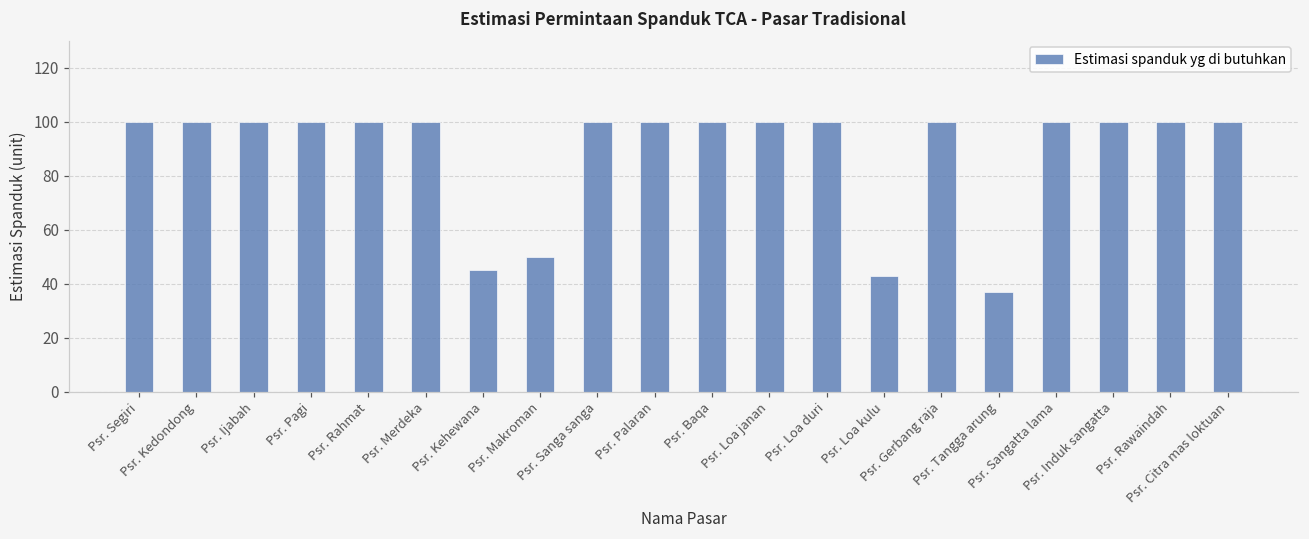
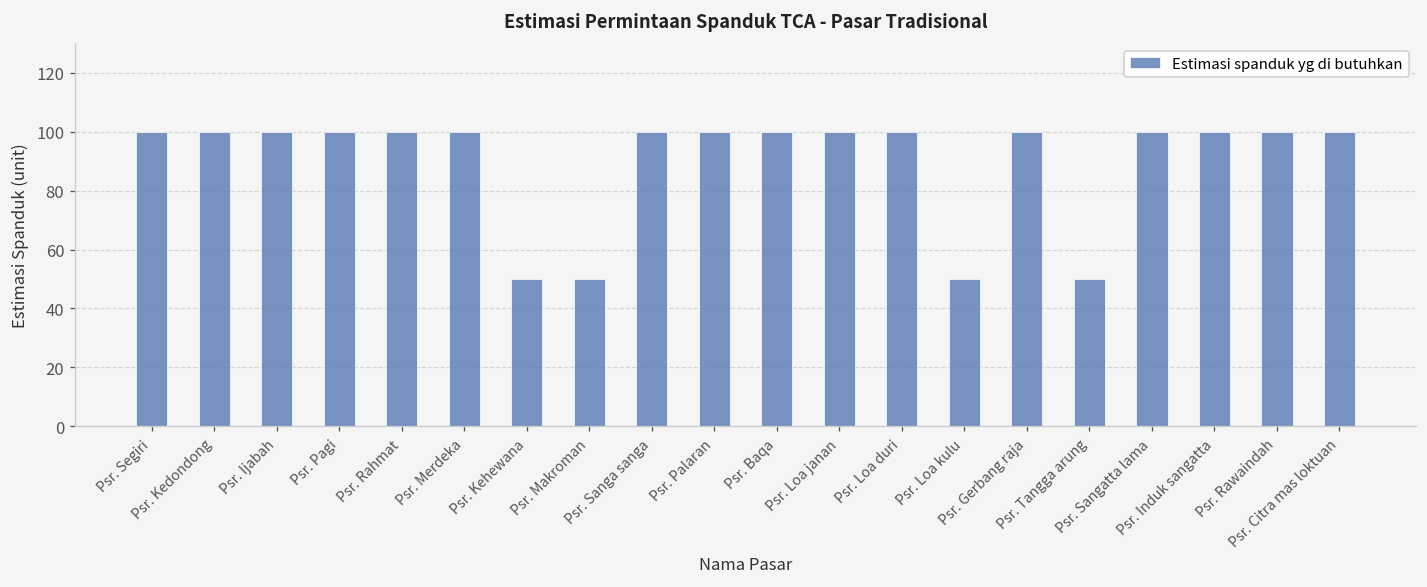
  {
    "Psr. Segiri": 100,
    "Psr. Kedondong": 100,
    "Psr. Ijabah": 100,
    "Psr. Pagi": 100,
    "Psr. Rahmat": 100,
    "Psr. Merdeka": 100,
-   "Psr. Kehewana": 45,
+   "Psr. Kehewana": 50,
    "Psr. Makroman": 50,
    "Psr. Sanga sanga": 100,
    "Psr. Palaran": 100,
    "Psr. Baqa": 100,
    "Psr. Loa janan": 100,
    "Psr. Loa duri": 100,
-   "Psr. Loa kulu": 43,
+   "Psr. Loa kulu": 50,
    "Psr. Gerbang raja": 100,
-   "Psr. Tangga arung": 37,
+   "Psr. Tangga arung": 50,
    "Psr. Sangatta lama": 100,
    "Psr. Induk sangatta": 100,
    "Psr. Rawaindah": 100,
    "Psr. Citra mas loktuan": 100
  }
